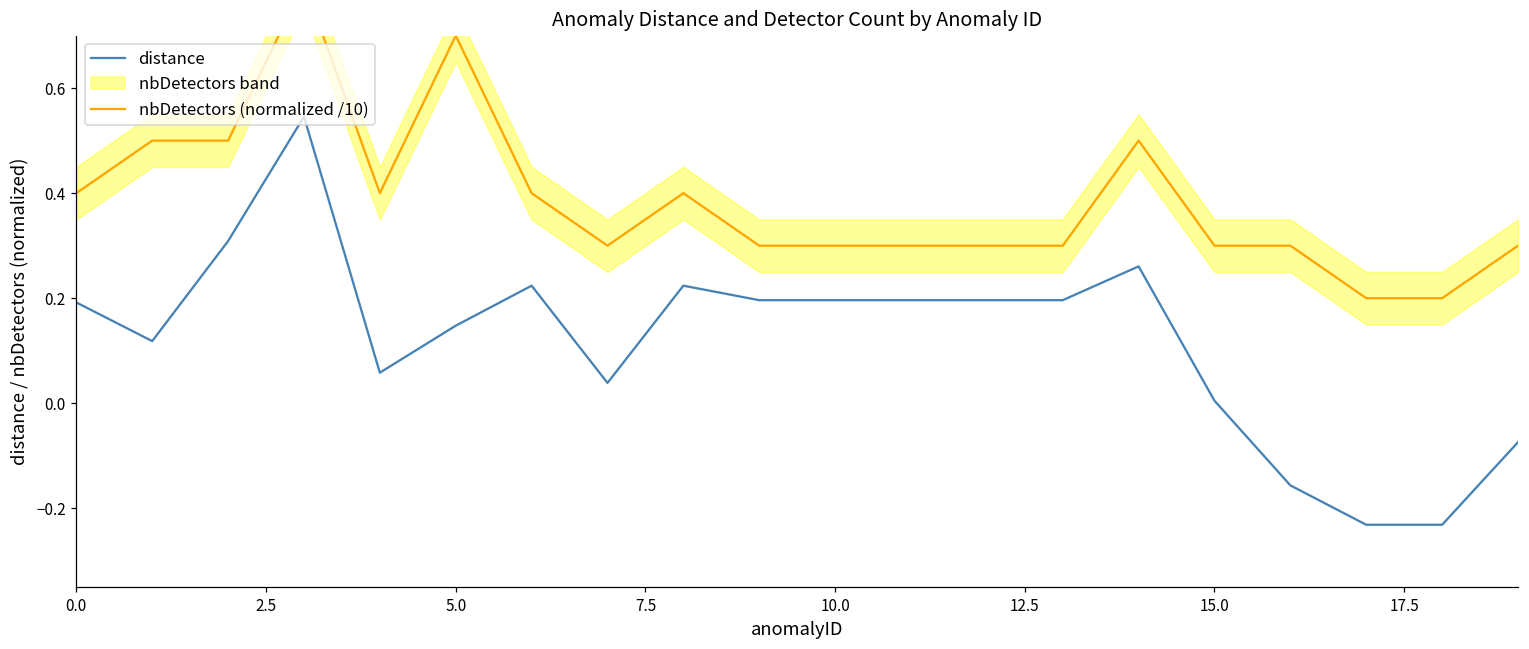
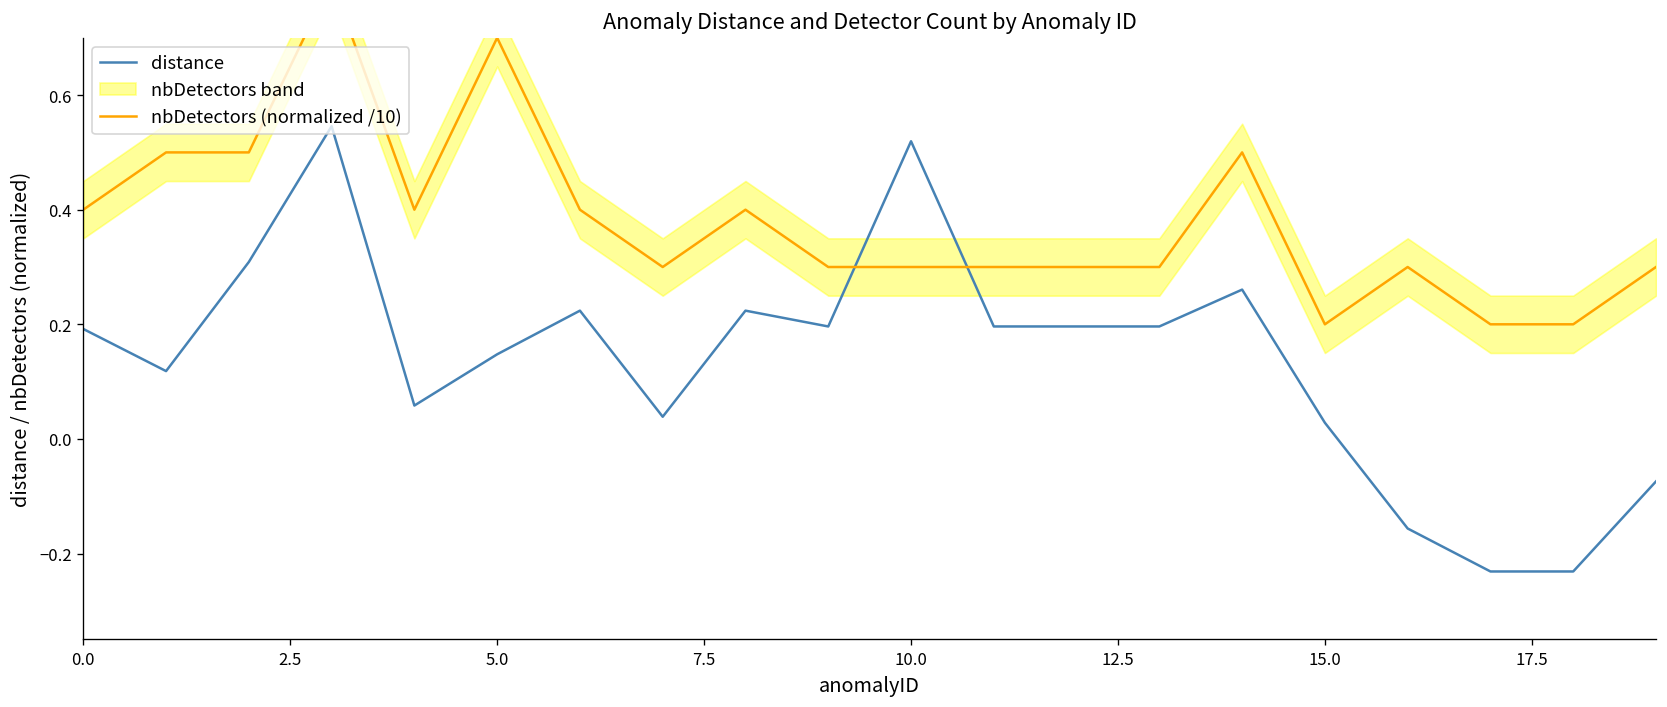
  {
    "distance": {
      "0.0": 0.19,
      "5.0": 0.15,
-     "10.0": 0.20,
-     "15.0": 0.00
+     "10.0": 0.52,
+     "15.0": 0.03
    },
    "nbDetectors (normalized /10)": {
      "0.0": 0.40,
      "5.0": 0.70,
      "10.0": 0.30,
-     "15.0": 0.30
+     "15.0": 0.20
    }
  }
